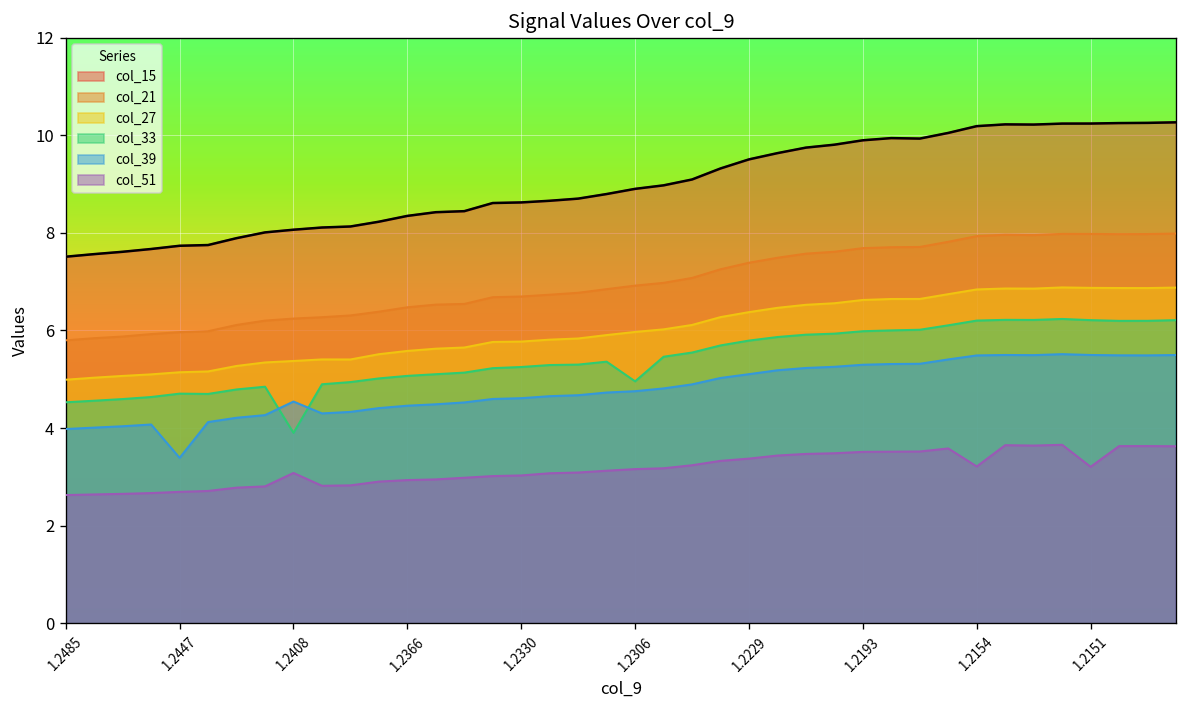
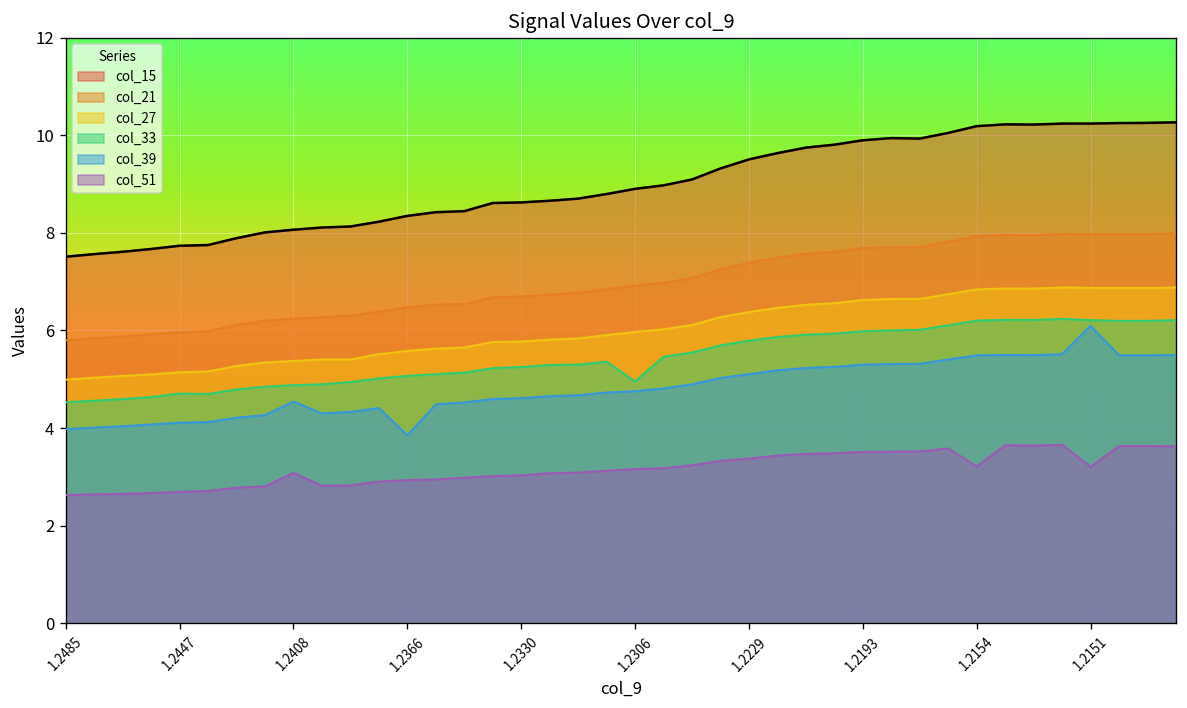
  {
    "col_33": {
      "1.2485": 4.5,
      "1.2447": 4.7,
-     "1.2408": 3.9,
+     "1.2408": 4.9,
      "1.2366": 5.1,
      "1.2330": 5.3,
      "1.2306": 5.0,
      "1.2229": 5.8,
      "1.2193": 6.0,
      "1.2154": 6.2,
      "1.2151": 6.2
    },
    "col_39": {
      "1.2485": 4.0,
-     "1.2447": 3.4,
+     "1.2447": 4.1,
      "1.2408": 4.5,
-     "1.2366": 4.5,
+     "1.2366": 3.9,
      "1.2330": 4.6,
      "1.2306": 4.8,
      "1.2229": 5.1,
      "1.2193": 5.3,
      "1.2154": 5.5,
-     "1.2151": 5.5
+     "1.2151": 6.1
    },
    "col_51": {
      "1.2485": 2.6,
      "1.2447": 2.7,
      "1.2408": 3.1,
      "1.2366": 2.9,
      "1.2330": 3.0,
      "1.2306": 3.2,
      "1.2229": 3.4,
      "1.2193": 3.5,
      "1.2154": 3.2,
      "1.2151": 3.2
    }
  }
